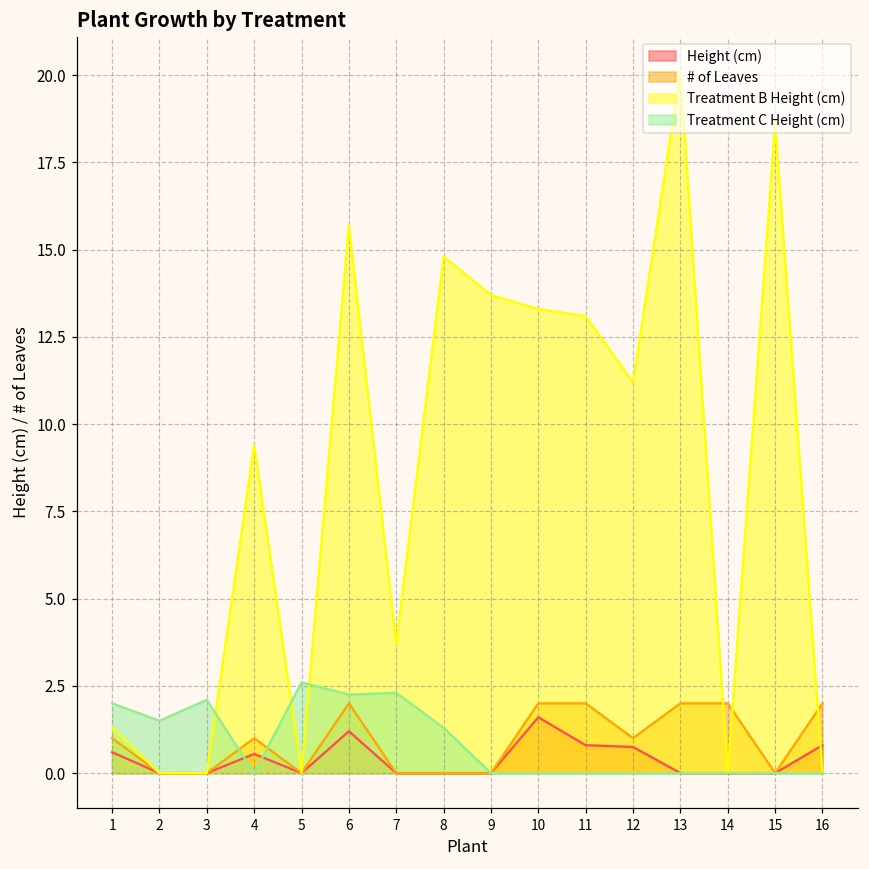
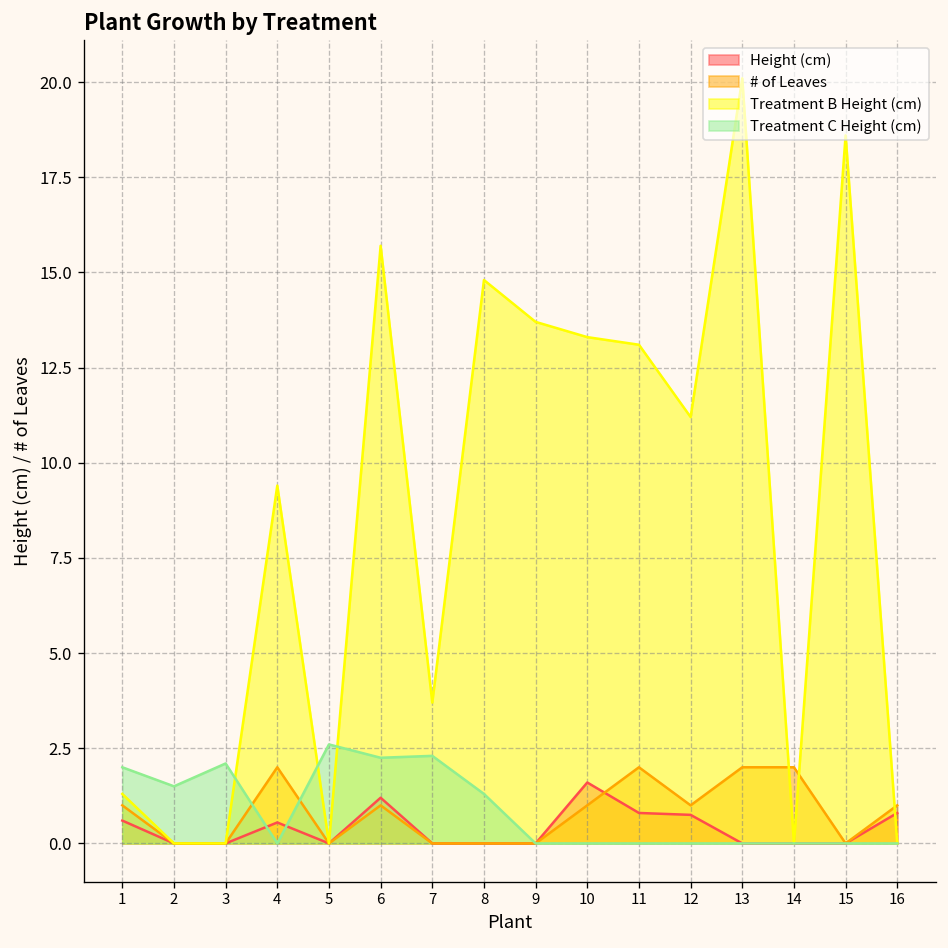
  {
    "Height (cm)": {
      "1": 0.6,
      "4": 0.6,
      "6": 1.2,
      "10": 1.6,
      "11": 0.8,
      "12": 0.8,
      "16": 0.8
    },
    "# of Leaves": {
      "1": 1,
-     "4": 1,
-     "6": 2,
-     "10": 2,
+     "4": 2,
+     "6": 1,
+     "10": 1,
      "11": 2,
      "12": 1,
      "13": 2,
      "14": 2,
-     "16": 2
+     "16": 1
    },
    "Treatment B Height (cm)": {
      "1": 1.3,
      "4": 9.4,
      "6": 15.7,
      "7": 3.7,
      "8": 14.8,
      "9": 13.7,
      "10": 13.3,
      "11": 13.1,
      "12": 11.2
    },
    "Treatment C Height (cm)": {
      "1": 2,
      "2": 1.5,
      "3": 2.1,
      "4": 0,
      "5": 2.6,
      "6": 2.3,
      "7": 2.3,
      "8": 1.3,
      "10": 0,
      "11": 0,
      "12": 0
    }
  }
